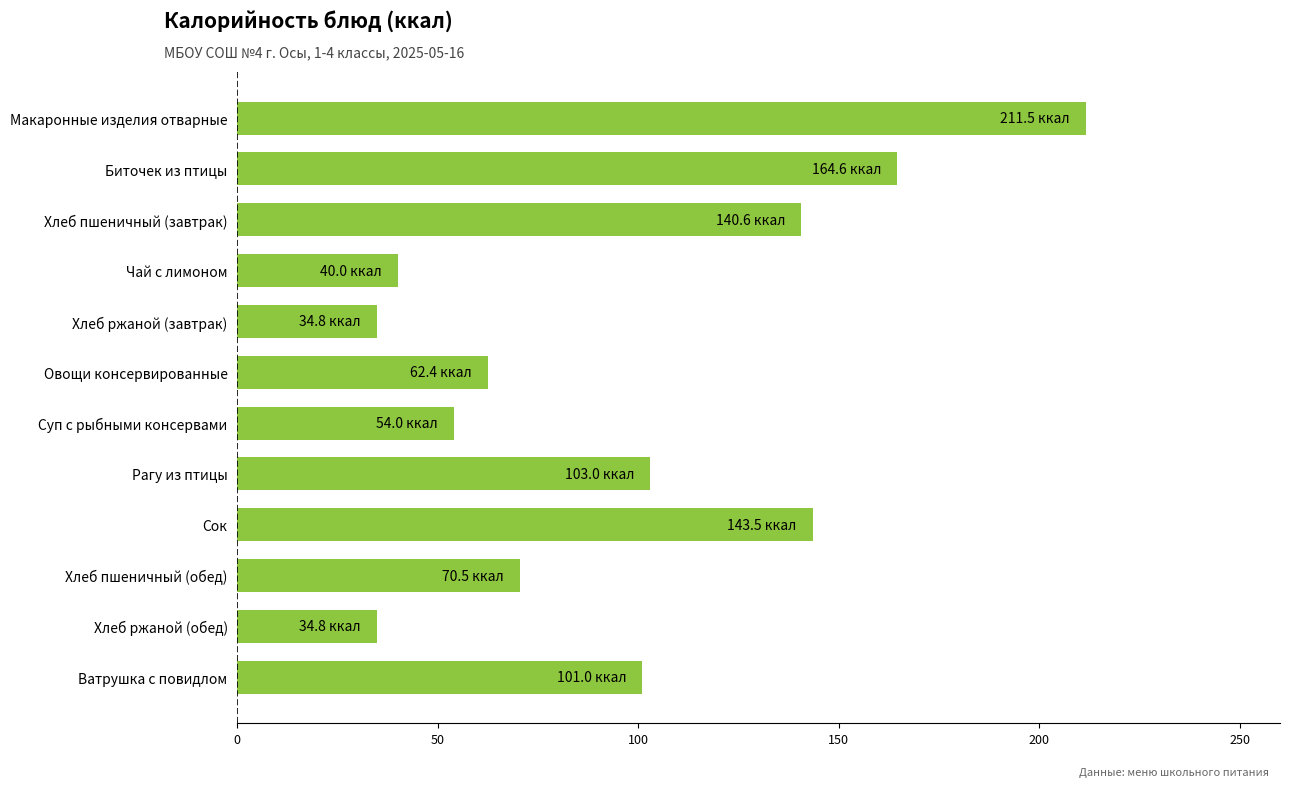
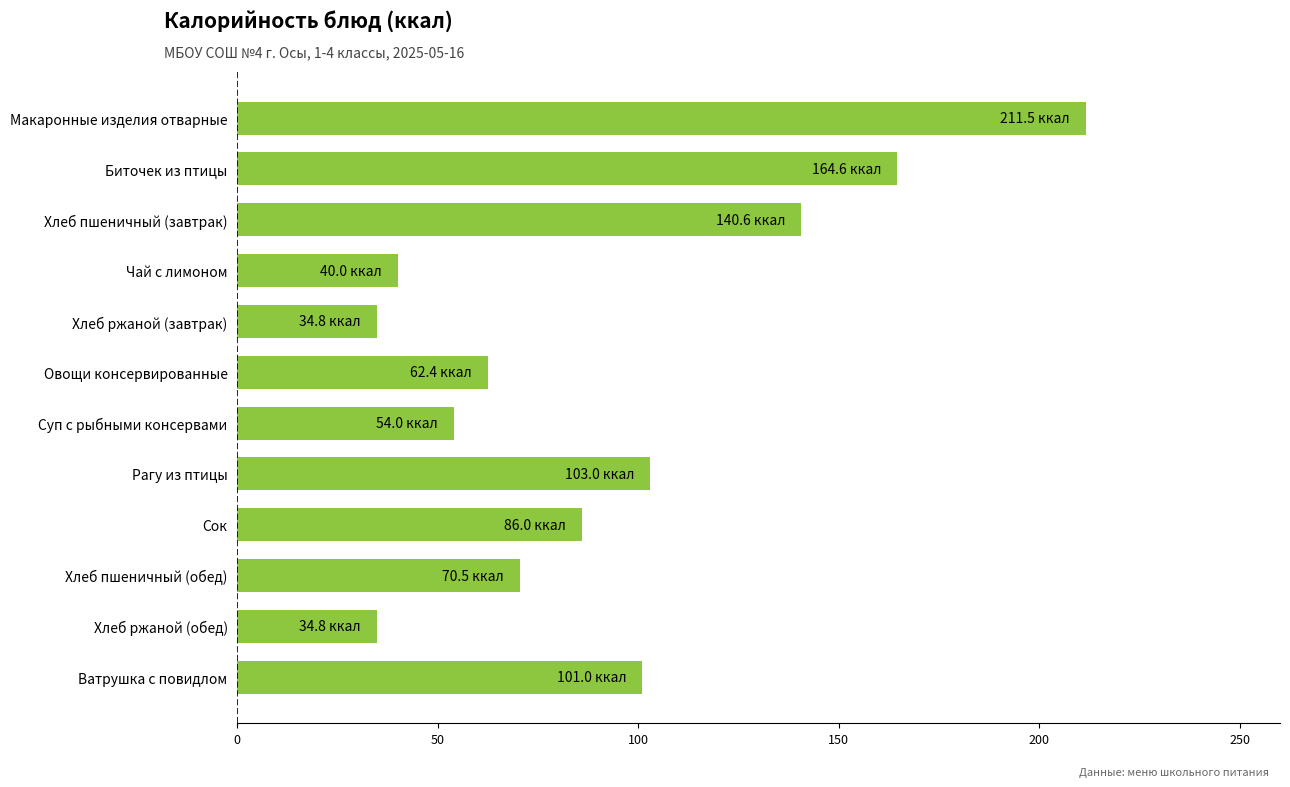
  {
    "Макаронные изделия отварные": 211.5,
    "Биточек из птицы": 164.6,
    "Хлеб пшеничный (завтрак)": 140.6,
    "Чай с лимоном": 40.0,
    "Хлеб ржаной (завтрак)": 34.8,
    "Овощи консервированные": 62.4,
    "Суп с рыбными консервами": 54.0,
    "Рагу из птицы": 103.0,
-   "Сок": 143.5,
+   "Сок": 86.0,
    "Хлеб пшеничный (обед)": 70.5,
    "Хлеб ржаной (обед)": 34.8,
    "Ватрушка с повидлом": 101.0
  }
